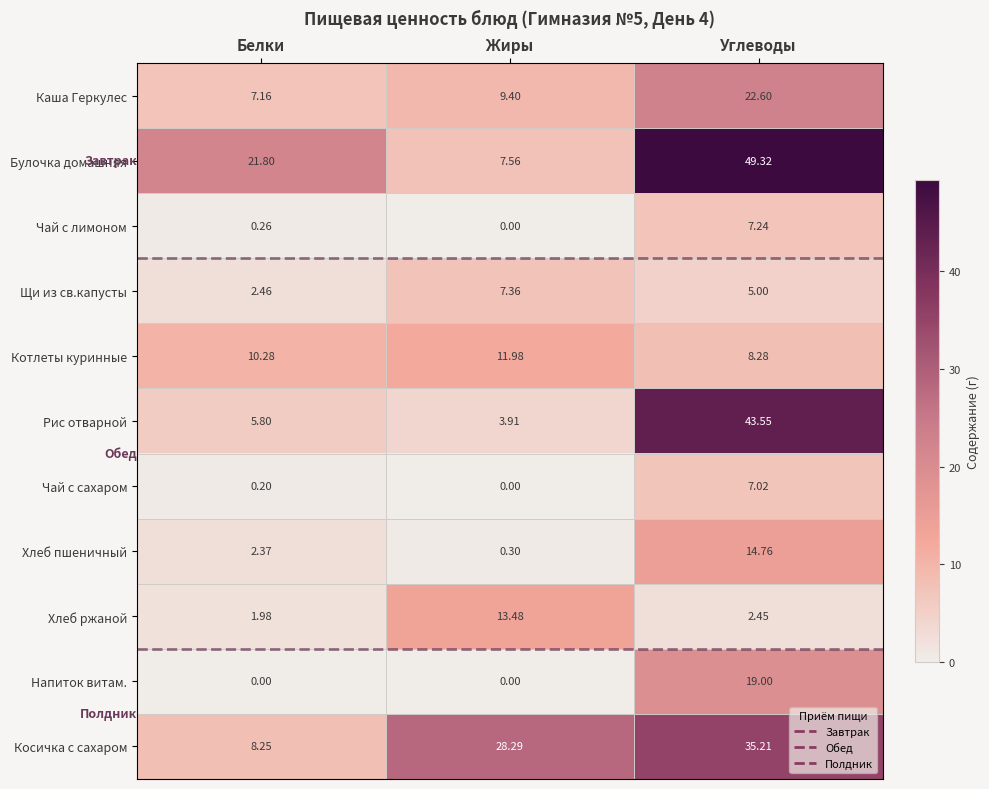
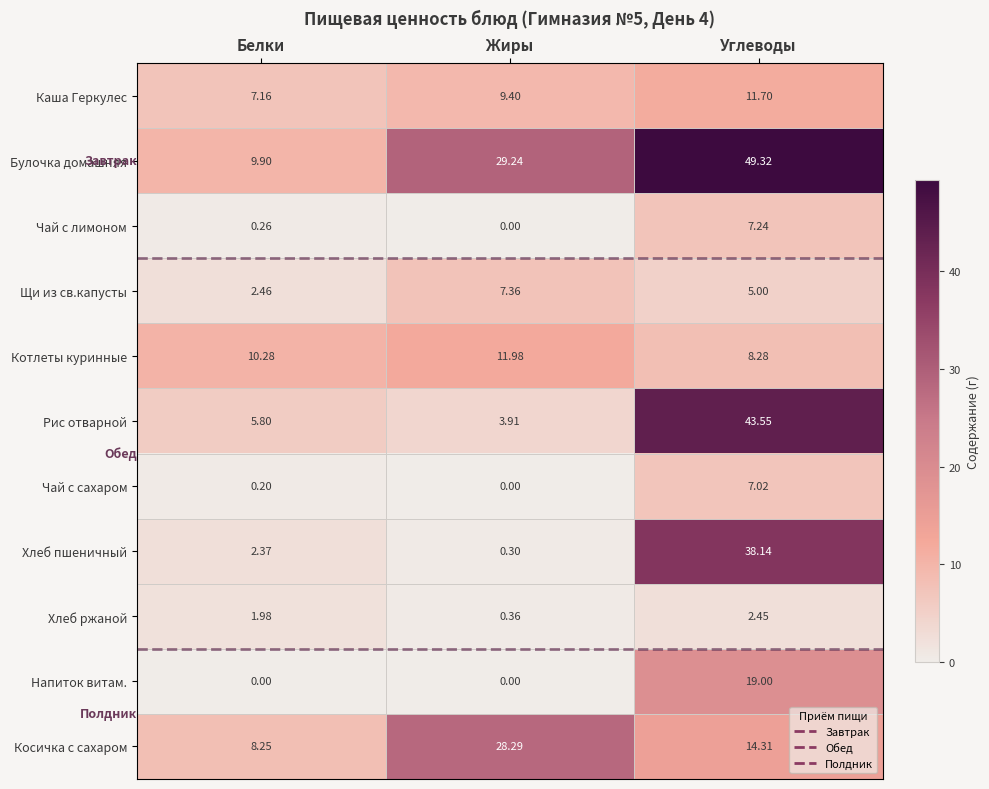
  {
    "Каша Геркулес": {
      "Белки": 7.16,
      "Жиры": 9.40,
-     "Углеводы": 22.60
+     "Углеводы": 11.70
    },
    "Булочка домашняя": {
-     "Белки": 21.80,
-     "Жиры": 7.56,
+     "Белки": 9.90,
+     "Жиры": 29.24,
      "Углеводы": 49.32
    },
    "Чай с лимоном": {
      "Белки": 0.26,
      "Жиры": 0.00,
      "Углеводы": 7.24
    },
    "Щи из св.капусты": {
      "Белки": 2.46,
      "Жиры": 7.36,
      "Углеводы": 5.00
    },
    "Котлеты куринные": {
      "Белки": 10.28,
      "Жиры": 11.98,
      "Углеводы": 8.28
    },
    "Рис отварной": {
      "Белки": 5.80,
      "Жиры": 3.91,
      "Углеводы": 43.55
    },
    "Чай с сахаром": {
      "Белки": 0.20,
      "Жиры": 0.00,
      "Углеводы": 7.02
    },
    "Хлеб пшеничный": {
      "Белки": 2.37,
      "Жиры": 0.30,
-     "Углеводы": 14.76
+     "Углеводы": 38.14
    },
    "Хлеб ржаной": {
      "Белки": 1.98,
-     "Жиры": 13.48,
+     "Жиры": 0.36,
      "Углеводы": 2.45
    },
    "Напиток витам.": {
      "Белки": 0.00,
      "Жиры": 0.00,
      "Углеводы": 19.00
    },
    "Косичка с сахаром": {
      "Белки": 8.25,
      "Жиры": 28.29,
-     "Углеводы": 35.21
+     "Углеводы": 14.31
    }
  }
